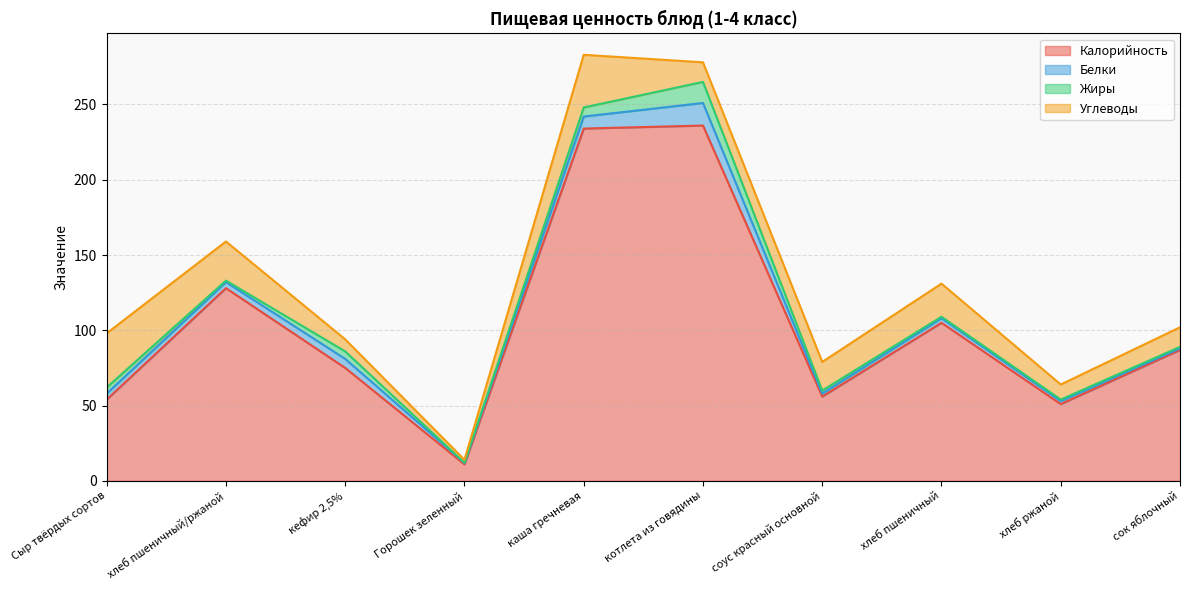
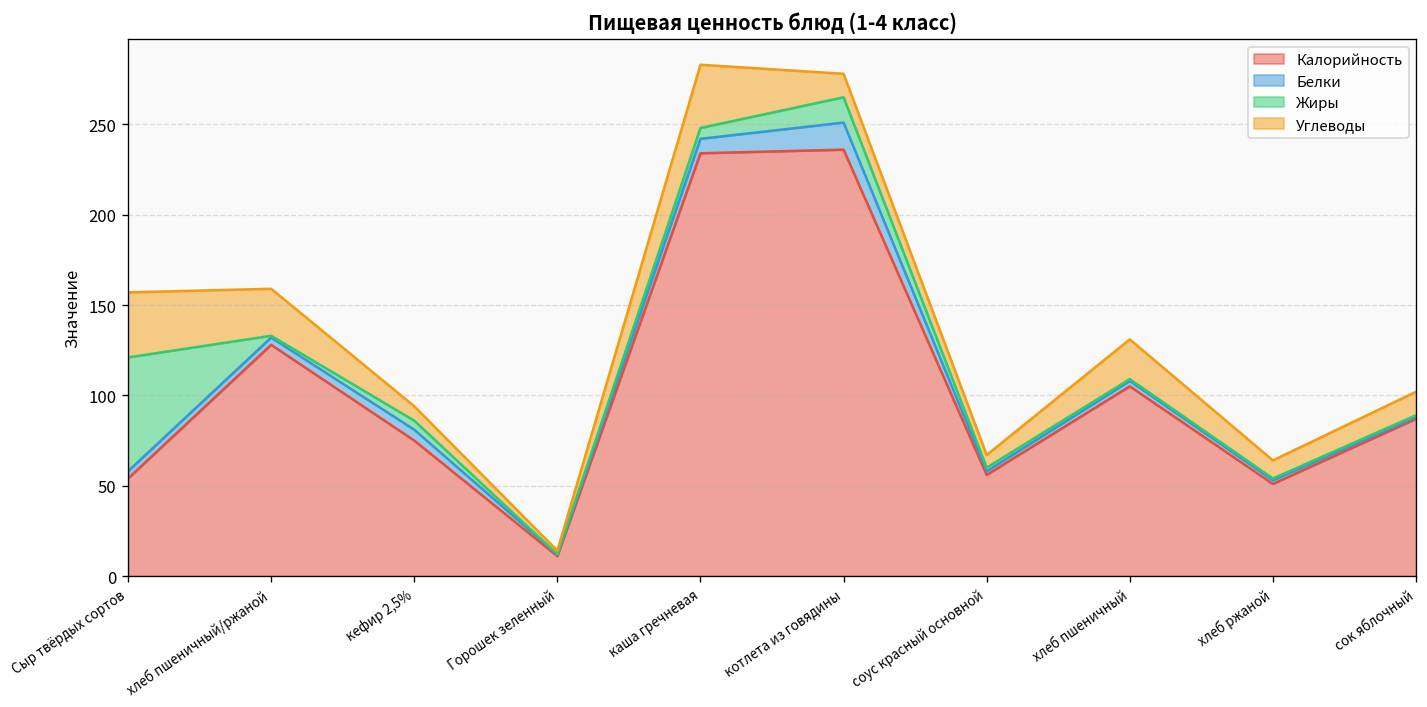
  {
    "Калорийность": {
      "Сыр твёрдых сортов": 54,
      "хлеб пшеничный/ржаной": 128,
      "кефир 2,5%": 75,
      "каша гречневая": 234,
      "котлета из говядины": 236,
      "соус красный основной": 56,
      "хлеб пшеничный": 105,
      "хлеб ржаной": 51
    },
    "Белки": {
      "Сыр твёрдых сортов": 4,
      "кефир 2,5%": 6,
      "каша гречневая": 8,
      "котлета из говядины": 15,
      "соус красный основной": 2
    },
    "Жиры": {
-     "Сыр твёрдых сортов": 4,
+     "Сыр твёрдых сортов": 63,
      "кефир 2,5%": 5,
      "каша гречневая": 6,
      "котлета из говядины": 14,
      "соус красный основной": 2
    },
    "Углеводы": {
      "Сыр твёрдых сортов": 36,
      "хлеб пшеничный/ржаной": 26,
      "кефир 2,5%": 8,
      "Горошек зеленный": 2,
      "каша гречневая": 35,
      "котлета из говядины": 13,
-     "соус красный основной": 19,
+     "соус красный основной": 7,
      "хлеб пшеничный": 22,
      "хлеб ржаной": 10,
      "сок яблочный": 13
    }
  }
